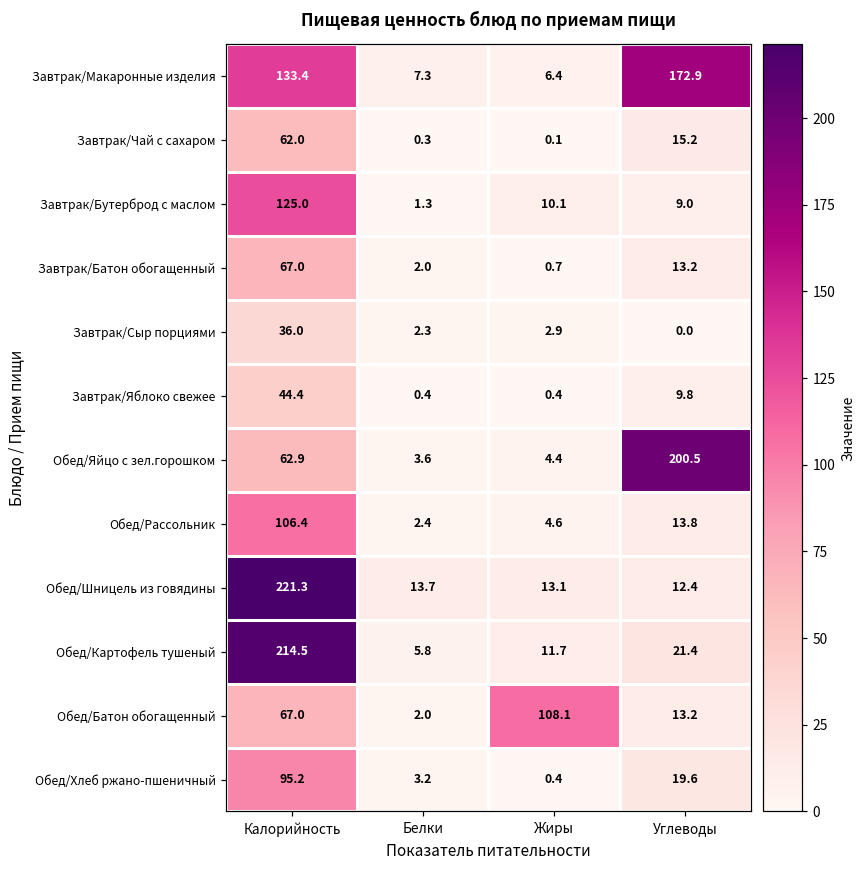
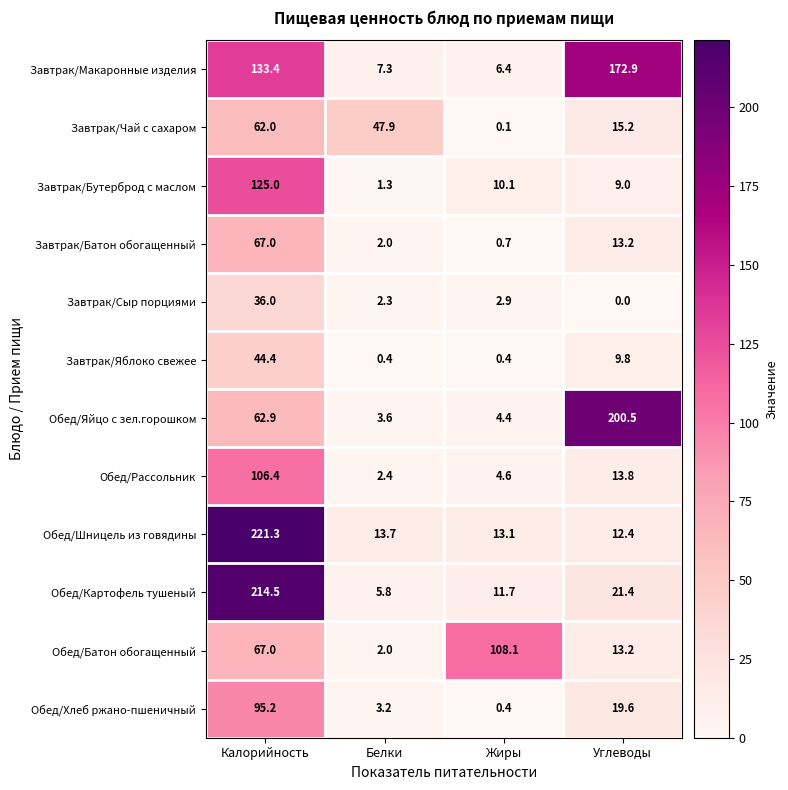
  {
    "Завтрак/Макаронные изделия": {
      "Калорийность": 133.4,
      "Белки": 7.3,
      "Жиры": 6.4,
      "Углеводы": 172.9
    },
    "Завтрак/Чай с сахаром": {
      "Калорийность": 62.0,
-     "Белки": 0.3,
+     "Белки": 47.9,
      "Жиры": 0.1,
      "Углеводы": 15.2
    },
    "Завтрак/Бутерброд с маслом": {
      "Калорийность": 125.0,
      "Белки": 1.3,
      "Жиры": 10.1,
      "Углеводы": 9.0
    },
    "Завтрак/Батон обогащенный": {
      "Калорийность": 67.0,
      "Белки": 2.0,
      "Жиры": 0.7,
      "Углеводы": 13.2
    },
    "Завтрак/Сыр порциями": {
      "Калорийность": 36.0,
      "Белки": 2.3,
      "Жиры": 2.9,
      "Углеводы": 0.0
    },
    "Завтрак/Яблоко свежее": {
      "Калорийность": 44.4,
      "Белки": 0.4,
      "Жиры": 0.4,
      "Углеводы": 9.8
    },
    "Обед/Яйцо с зел.горошком": {
      "Калорийность": 62.9,
      "Белки": 3.6,
      "Жиры": 4.4,
      "Углеводы": 200.5
    },
    "Обед/Рассольник": {
      "Калорийность": 106.4,
      "Белки": 2.4,
      "Жиры": 4.6,
      "Углеводы": 13.8
    },
    "Обед/Шницель из говядины": {
      "Калорийность": 221.3,
      "Белки": 13.7,
      "Жиры": 13.1,
      "Углеводы": 12.4
    },
    "Обед/Картофель тушеный": {
      "Калорийность": 214.5,
      "Белки": 5.8,
      "Жиры": 11.7,
      "Углеводы": 21.4
    },
    "Обед/Батон обогащенный": {
      "Калорийность": 67.0,
      "Белки": 2.0,
      "Жиры": 108.1,
      "Углеводы": 13.2
    },
    "Обед/Хлеб ржано-пшеничный": {
      "Калорийность": 95.2,
      "Белки": 3.2,
      "Жиры": 0.4,
      "Углеводы": 19.6
    }
  }
